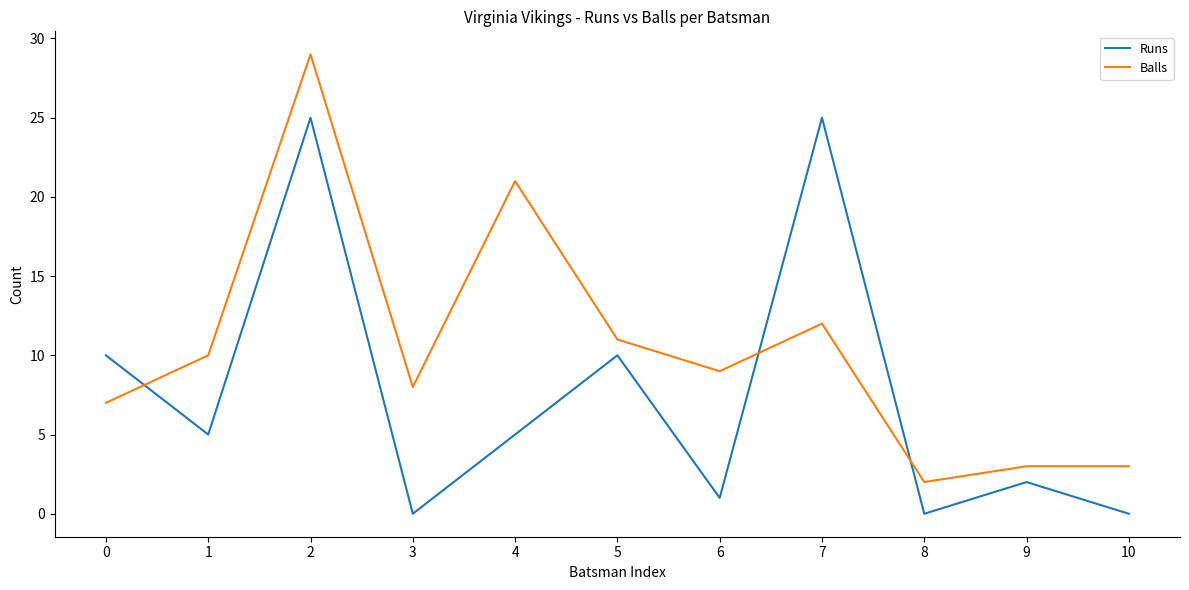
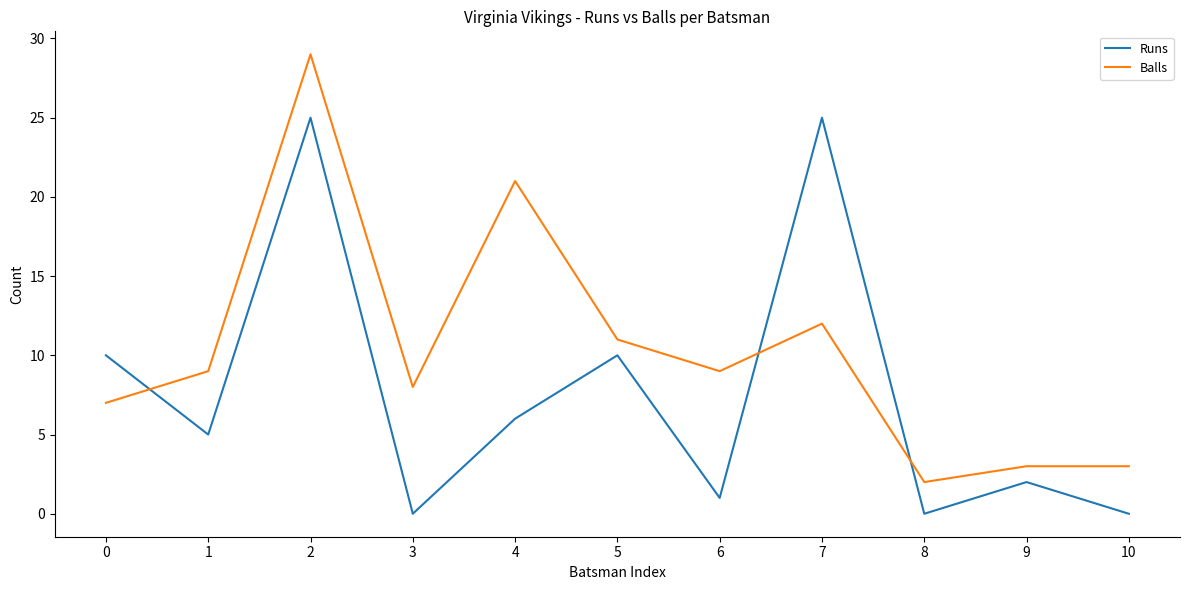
  {
    "Runs": {
      "0": 10,
      "1": 5,
      "2": 25,
      "3": 0,
-     "4": 5,
+     "4": 6,
      "5": 10,
      "6": 1,
      "7": 25,
      "8": 0,
      "9": 2,
      "10": 0
    },
    "Balls": {
      "0": 7,
-     "1": 10,
+     "1": 9,
      "2": 29,
      "3": 8,
      "4": 21,
      "5": 11,
      "6": 9,
      "7": 12,
      "8": 2,
      "9": 3,
      "10": 3
    }
  }
